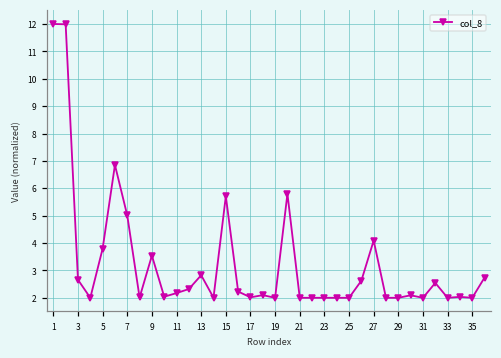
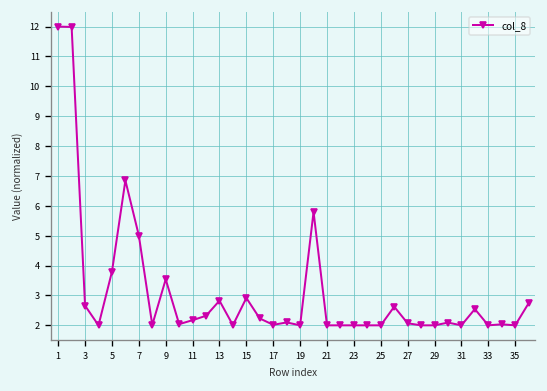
  {
    "1": 12.0,
    "3": 2.7,
    "5": 3.8,
    "7": 5.0,
    "9": 3.5,
    "11": 2.2,
    "13": 2.8,
-   "15": 5.7,
+   "15": 2.9,
    "17": 2.0,
    "19": 2.0,
    "21": 2.0,
    "23": 2.0,
    "25": 2.0,
-   "27": 4.1,
+   "27": 2.1,
    "29": 2.0,
    "31": 2.0,
    "33": 2.0,
    "35": 2.0
  }
